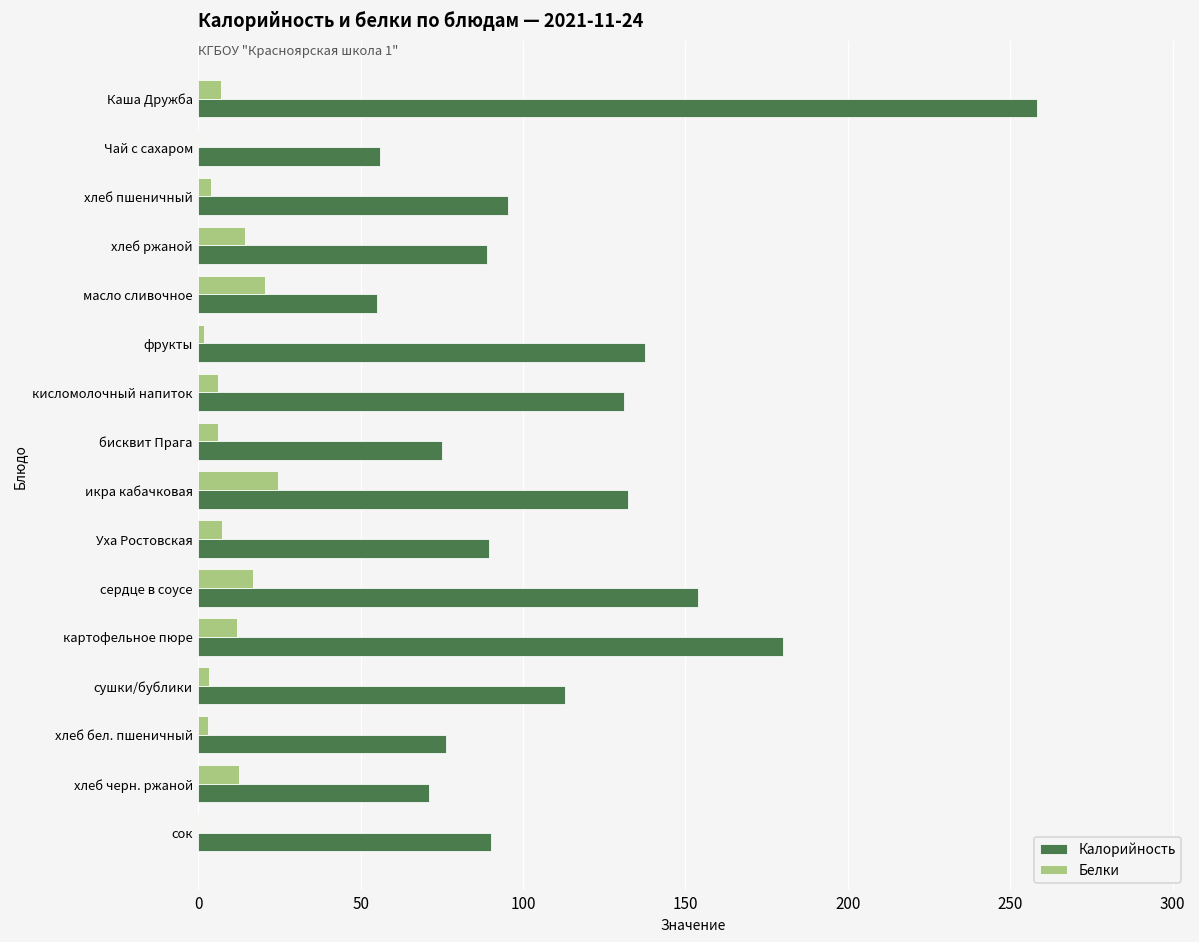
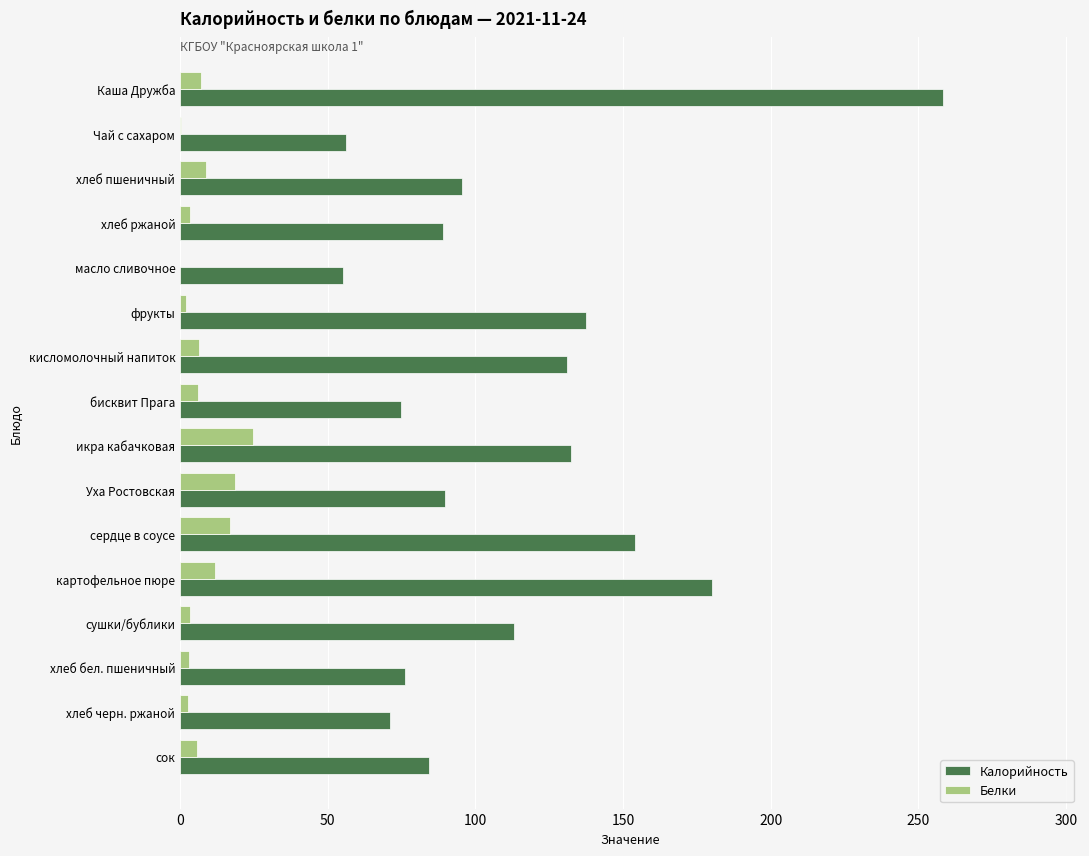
  {
    "Калорийность": {
      "Каша Дружба": 258,
      "Чай с сахаром": 56,
      "хлеб пшеничный": 95,
      "хлеб ржаной": 89,
      "масло сливочное": 55,
      "фрукты": 137,
      "кисломолочный напиток": 131,
      "бисквит Прага": 75,
      "икра кабачковая": 132,
      "Уха Ростовская": 90,
      "сердце в соусе": 154,
      "картофельное пюре": 180,
      "сушки/бублики": 113,
      "хлеб бел. пшеничный": 76,
      "хлеб черн. ржаной": 71,
-     "сок": 90
+     "сок": 84
    },
    "Белки": {
      "Каша Дружба": 7,
-     "хлеб пшеничный": 4,
-     "хлеб ржаной": 15,
-     "масло сливочное": 20,
+     "хлеб пшеничный": 9,
+     "хлеб ржаной": 3,
+     "масло сливочное": 0,
      "фрукты": 2,
      "кисломолочный напиток": 6,
      "бисквит Прага": 6,
      "икра кабачковая": 25,
-     "Уха Ростовская": 7,
+     "Уха Ростовская": 19,
      "сердце в соусе": 17,
      "картофельное пюре": 12,
      "сушки/бублики": 3,
      "хлеб бел. пшеничный": 3,
-     "хлеб черн. ржаной": 13,
-     "сок": 0
+     "хлеб черн. ржаной": 3,
+     "сок": 6
    }
  }
